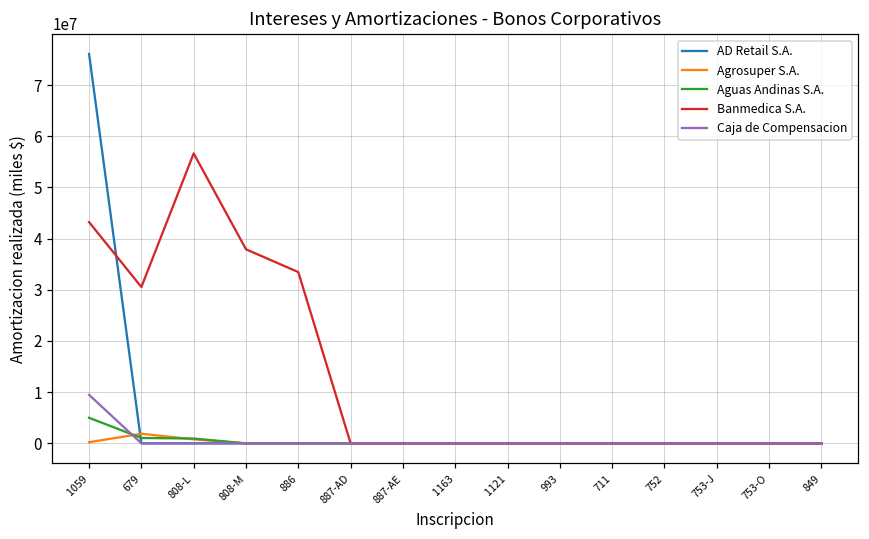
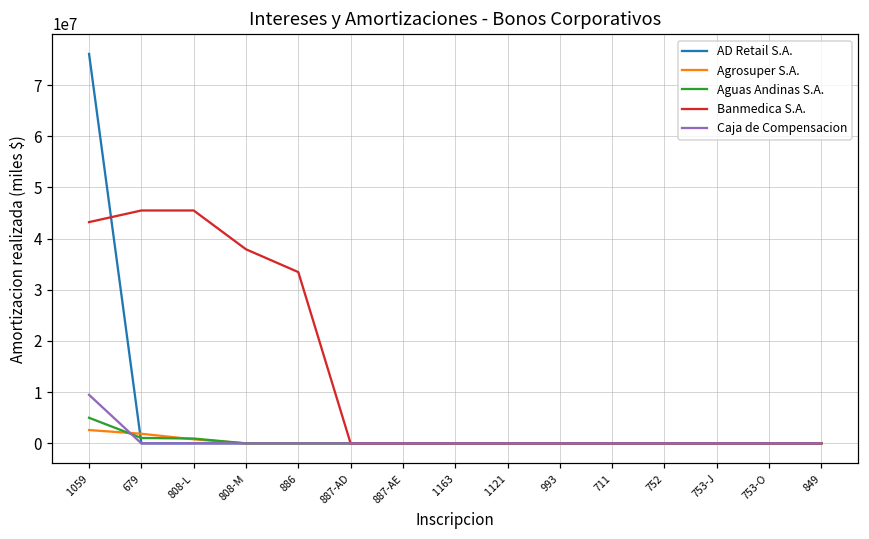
  {
    "AD Retail S.A.": {
      "1059": 76000000
    },
    "Agrosuper S.A.": {
-     "1059": 0,
+     "1059": 3000000,
      "679": 2000000
    },
    "Aguas Andinas S.A.": {
      "1059": 5000000,
      "679": 1000000
    },
    "Banmedica S.A.": {
      "1059": 43000000,
-     "679": 31000000,
-     "808-L": 57000000,
+     "679": 45000000,
+     "808-L": 45000000,
      "808-M": 38000000,
      "886": 33000000
    },
    "Caja de Compensacion": {
      "1059": 9000000
    }
  }
